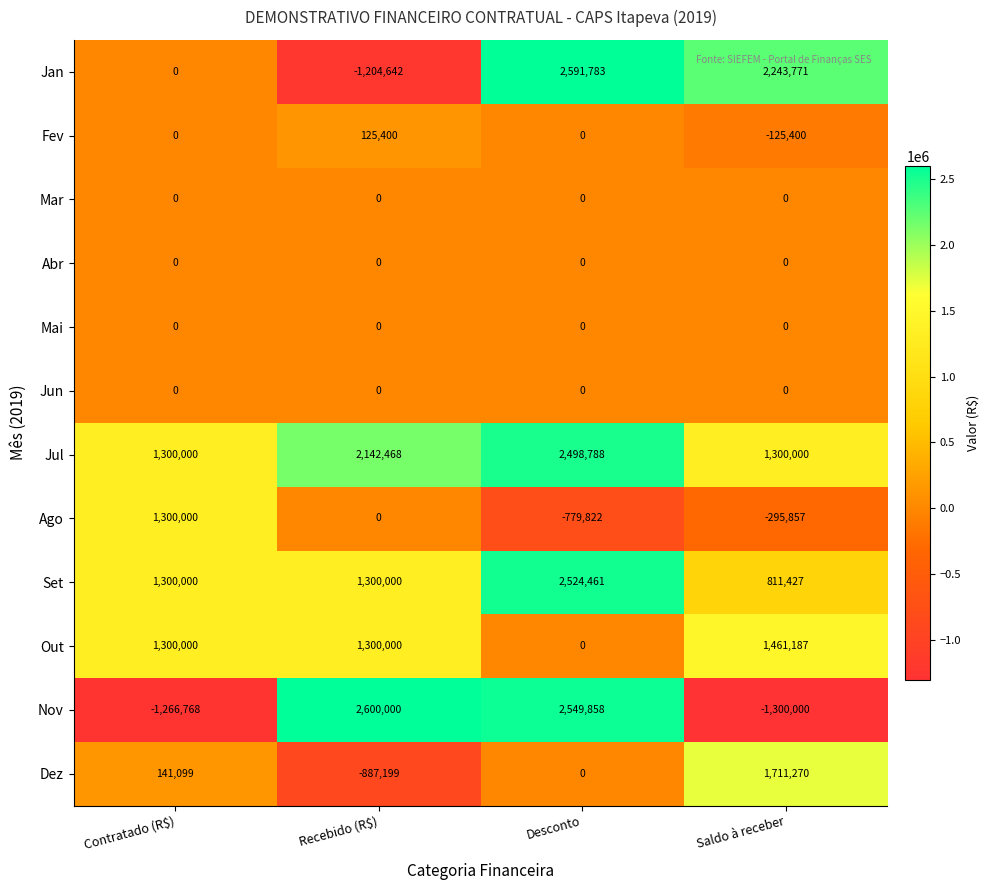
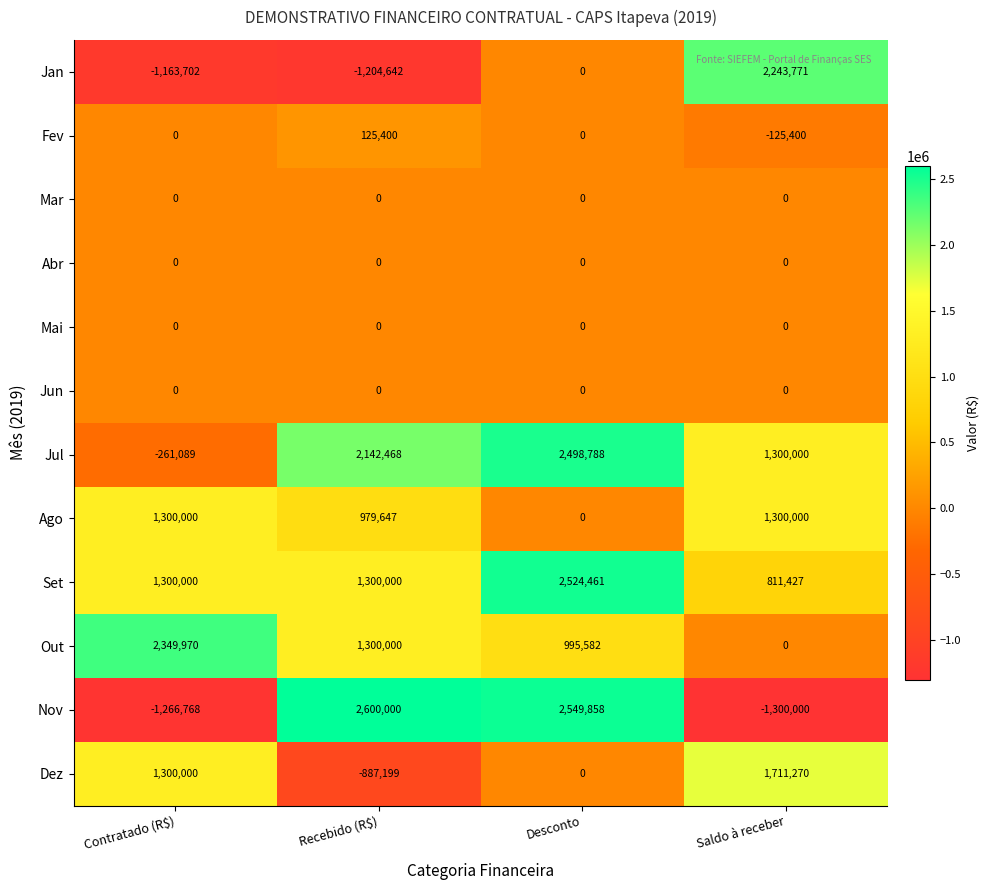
  {
    "Jan": {
-     "Contratado (R$)": "0",
+     "Contratado (R$)": "-1,163,702",
      "Recebido (R$)": "-1,204,642",
-     "Desconto": "2,591,783"
+     "Desconto": "0"
    },
    "Fev": {
      "Contratado (R$)": "0",
      "Recebido (R$)": "125,400",
      "Desconto": "0",
      "Saldo à receber": "-125,400"
    },
    "Mar": {
      "Contratado (R$)": "0",
      "Recebido (R$)": "0",
      "Desconto": "0",
      "Saldo à receber": "0"
    },
    "Abr": {
      "Contratado (R$)": "0",
      "Recebido (R$)": "0",
      "Desconto": "0",
      "Saldo à receber": "0"
    },
    "Mai": {
      "Contratado (R$)": "0",
      "Recebido (R$)": "0",
      "Desconto": "0",
      "Saldo à receber": "0"
    },
    "Jun": {
      "Contratado (R$)": "0",
      "Recebido (R$)": "0",
      "Desconto": "0",
      "Saldo à receber": "0"
    },
    "Jul": {
-     "Contratado (R$)": "1,300,000",
+     "Contratado (R$)": "-261,089",
      "Recebido (R$)": "2,142,468",
      "Desconto": "2,498,788",
      "Saldo à receber": "1,300,000"
    },
    "Ago": {
      "Contratado (R$)": "1,300,000",
-     "Recebido (R$)": "0",
-     "Desconto": "-779,822",
-     "Saldo à receber": "-295,857"
+     "Recebido (R$)": "979,647",
+     "Desconto": "0",
+     "Saldo à receber": "1,300,000"
    },
    "Set": {
      "Contratado (R$)": "1,300,000",
      "Recebido (R$)": "1,300,000",
      "Desconto": "2,524,461",
      "Saldo à receber": "811,427"
    },
    "Out": {
-     "Contratado (R$)": "1,300,000",
+     "Contratado (R$)": "2,349,970",
      "Recebido (R$)": "1,300,000",
-     "Desconto": "0",
-     "Saldo à receber": "1,461,187"
+     "Desconto": "995,582",
+     "Saldo à receber": "0"
    },
    "Nov": {
      "Contratado (R$)": "-1,266,768",
      "Recebido (R$)": "2,600,000",
      "Desconto": "2,549,858",
      "Saldo à receber": "-1,300,000"
    },
    "Dez": {
-     "Contratado (R$)": "141,099",
+     "Contratado (R$)": "1,300,000",
      "Recebido (R$)": "-887,199",
      "Desconto": "0",
      "Saldo à receber": "1,711,270"
    }
  }
